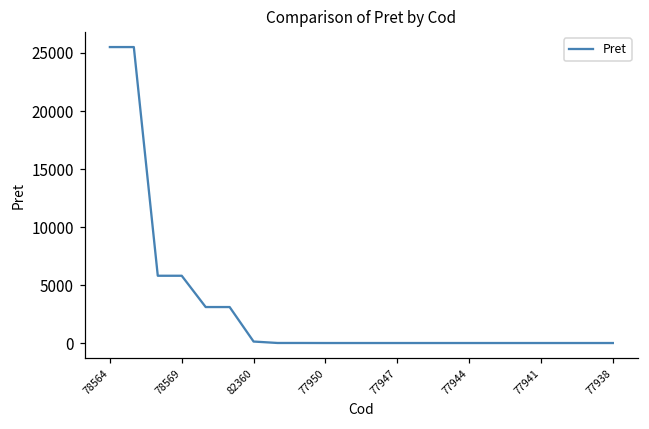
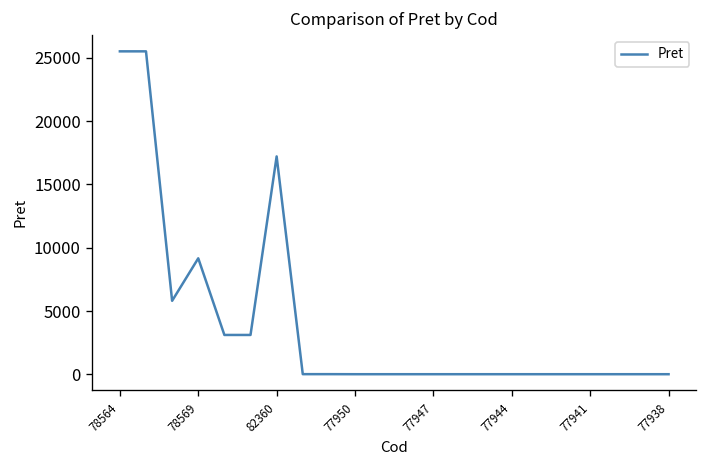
  {
    "78564": 25500,
-   "78569": 5800,
-   "82360": 100,
+   "78569": 9200,
+   "82360": 17200,
    "77950": 0,
    "77947": 0,
    "77944": 0,
    "77941": 0,
    "77938": 0
  }
